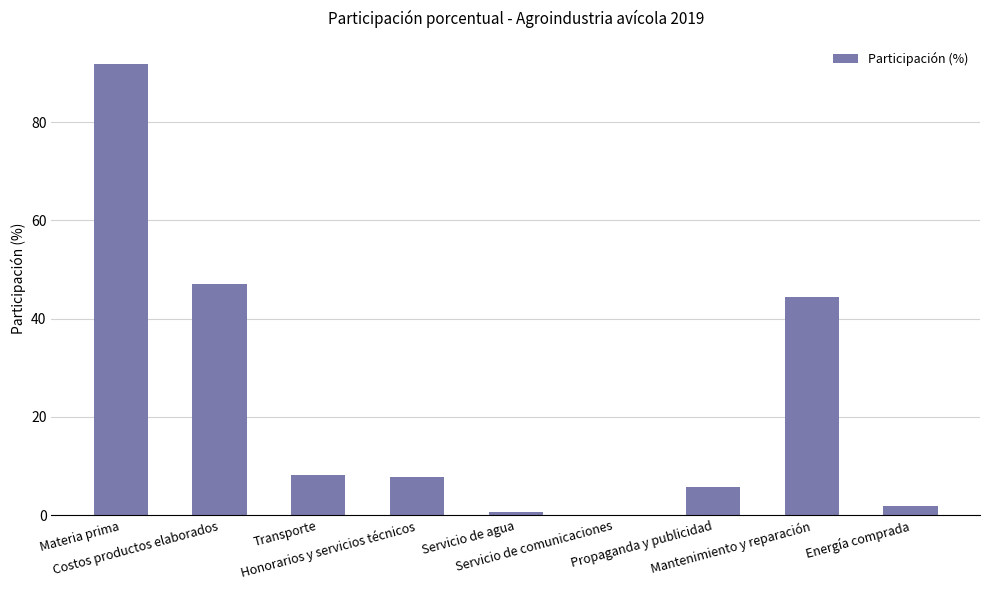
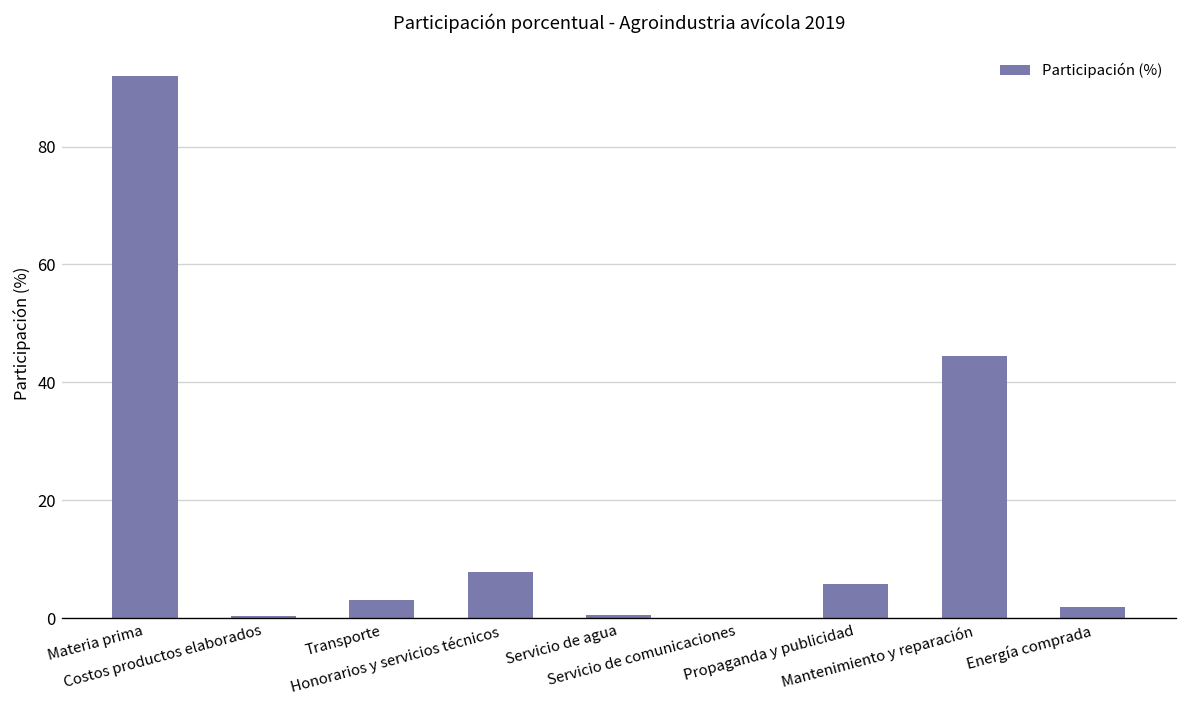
  {
    "Materia prima": 92,
-   "Costos productos elaborados": 47,
-   "Transporte": 8,
+   "Costos productos elaborados": 0,
+   "Transporte": 3,
    "Honorarios y servicios técnicos": 8,
    "Servicio de agua": 1,
    "Propaganda y publicidad": 6,
    "Mantenimiento y reparación": 44,
    "Energía comprada": 2
  }
